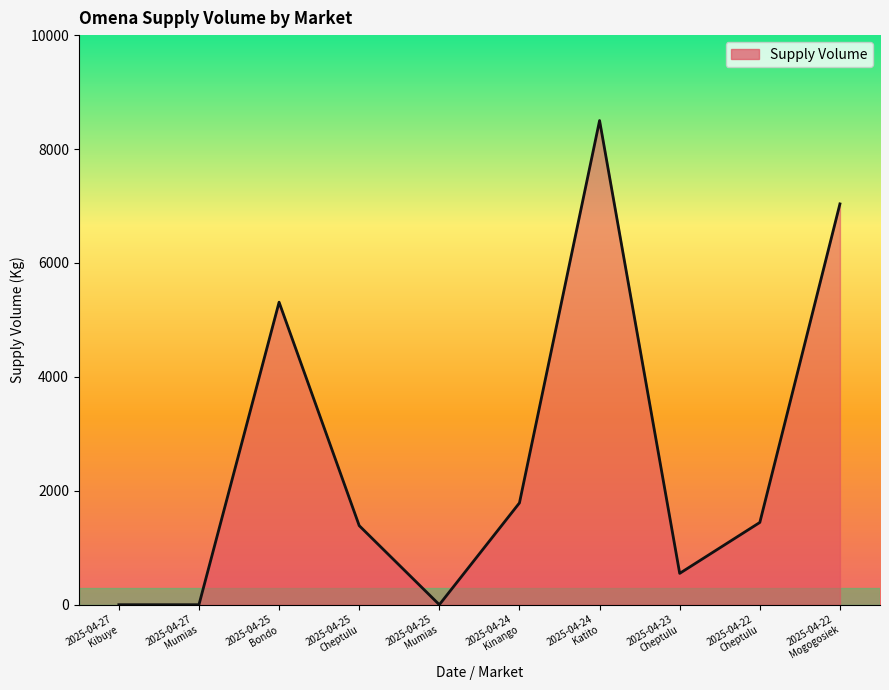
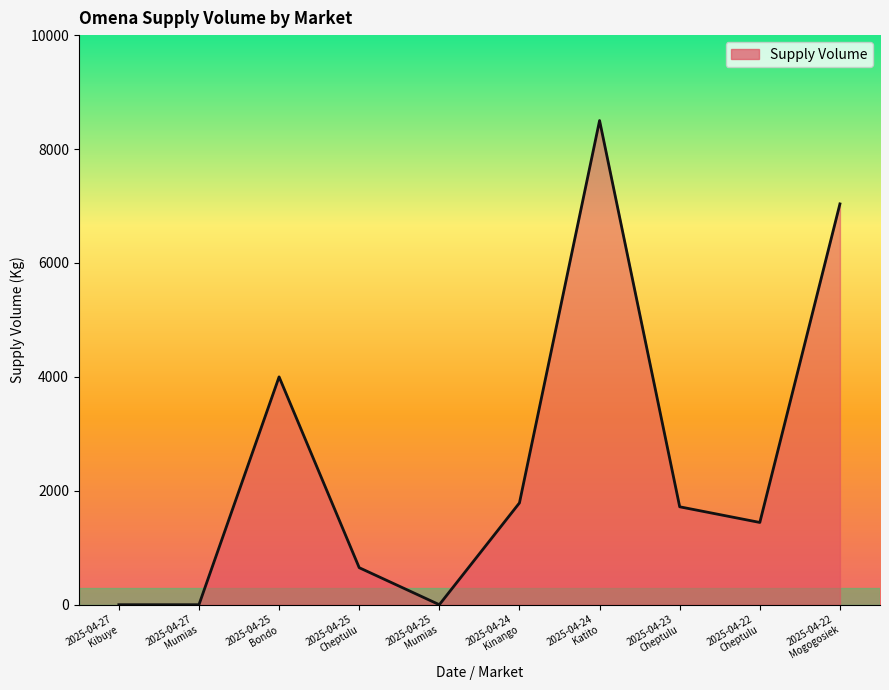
  {
    "2025-04-27 Kibuye": 0,
    "2025-04-27 Mumias": 0,
-   "2025-04-25 Bondo": 5300,
-   "2025-04-25 Cheptulu": 1400,
+   "2025-04-25 Bondo": 4000,
+   "2025-04-25 Cheptulu": 700,
    "2025-04-25 Mumias": 0,
    "2025-04-24 Kinango": 1800,
    "2025-04-24 Katito": 8500,
-   "2025-04-23 Cheptulu": 600,
+   "2025-04-23 Cheptulu": 1700,
    "2025-04-22 Cheptulu": 1400,
    "2025-04-22 Mogogosiek": 7000
  }
